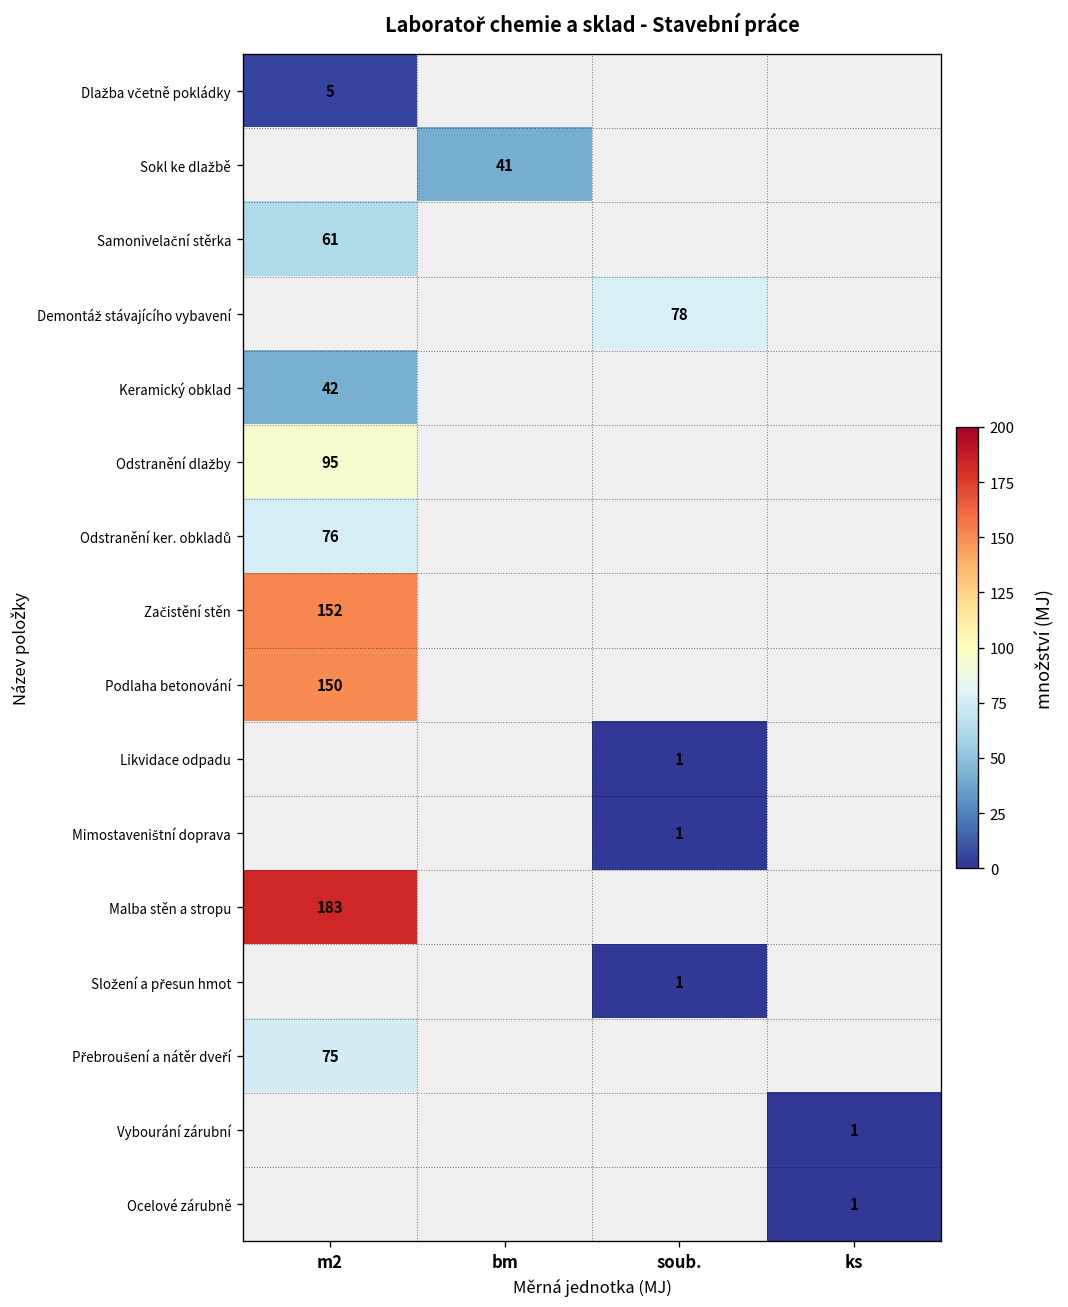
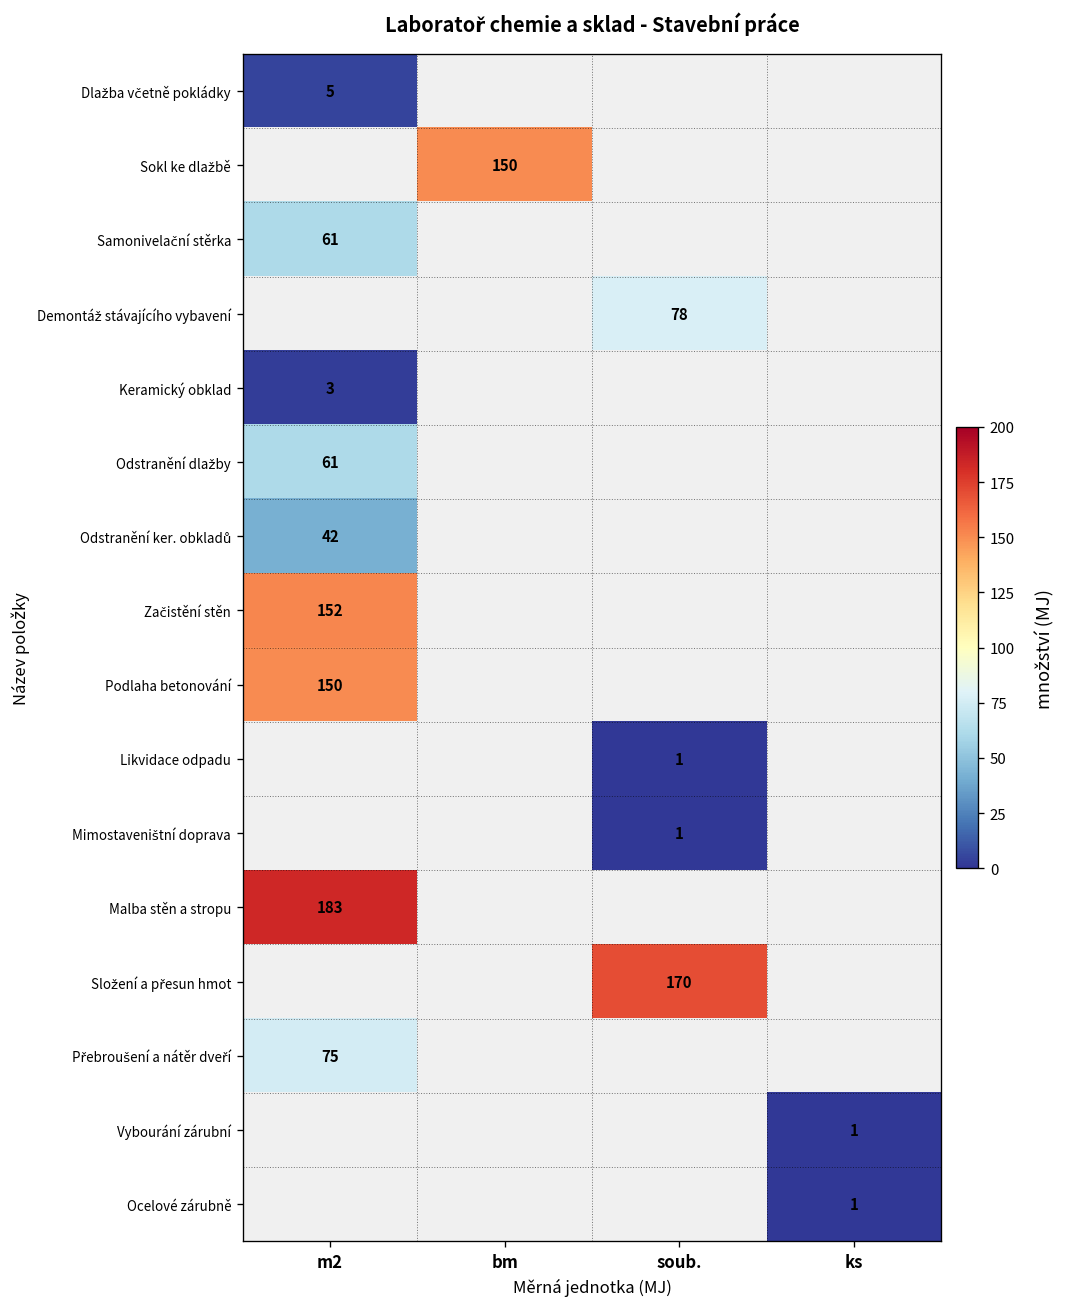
  {
    "Dlažba včetně pokládky": {
      "m2": 5
    },
    "Sokl ke dlažbě": {
-     "bm": 41
+     "bm": 150
    },
    "Samonivelační stěrka": {
      "m2": 61
    },
    "Demontáž stávajícího vybavení": {
      "soub.": 78
    },
    "Keramický obklad": {
-     "m2": 42
+     "m2": 3
    },
    "Odstranění dlažby": {
-     "m2": 95
+     "m2": 61
    },
    "Odstranění ker. obkladů": {
-     "m2": 76
+     "m2": 42
    },
    "Začistění stěn": {
      "m2": 152
    },
    "Podlaha betonování": {
      "m2": 150
    },
    "Likvidace odpadu": {
      "soub.": 1
    },
    "Mimostaveništní doprava": {
      "soub.": 1
    },
    "Malba stěn a stropu": {
      "m2": 183
    },
    "Složení a přesun hmot": {
-     "soub.": 1
+     "soub.": 170
    },
    "Přebroušení a nátěr dveří": {
      "m2": 75
    },
    "Vybourání zárubní": {
      "ks": 1
    },
    "Ocelové zárubně": {
      "ks": 1
    }
  }
